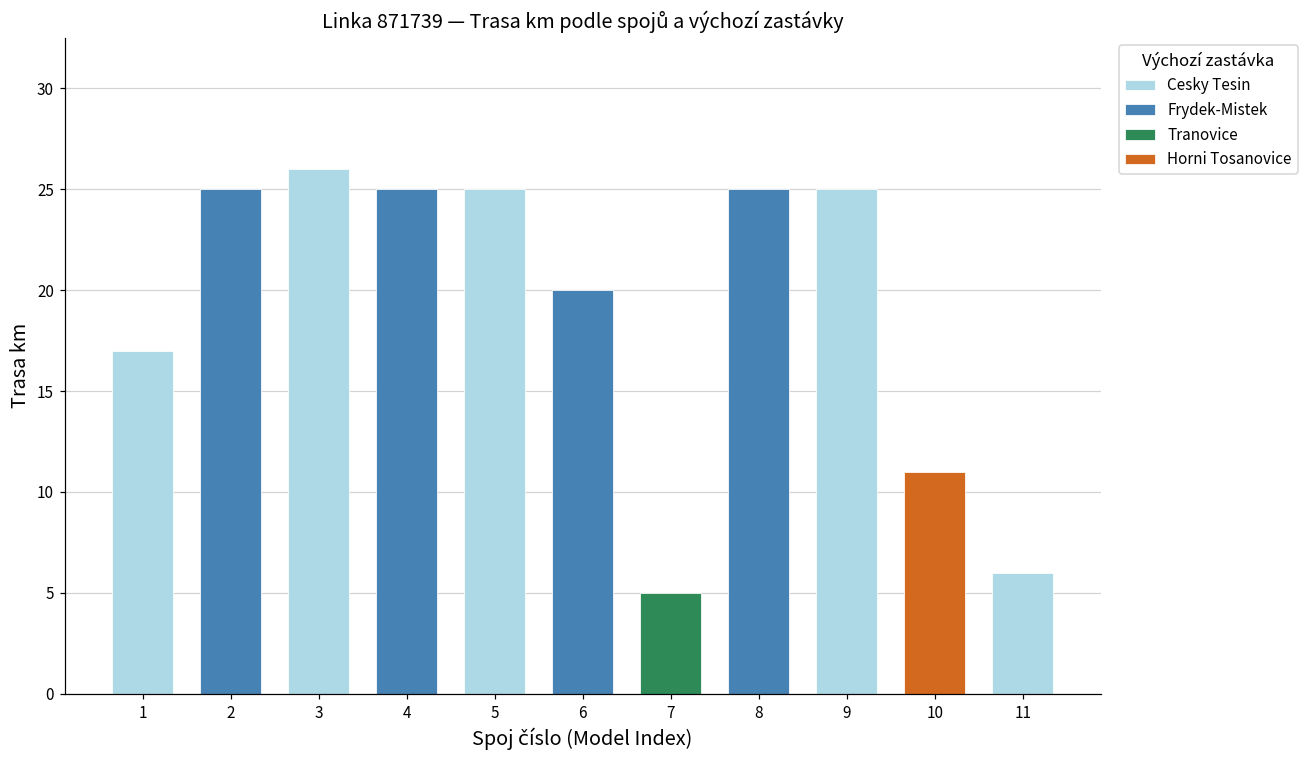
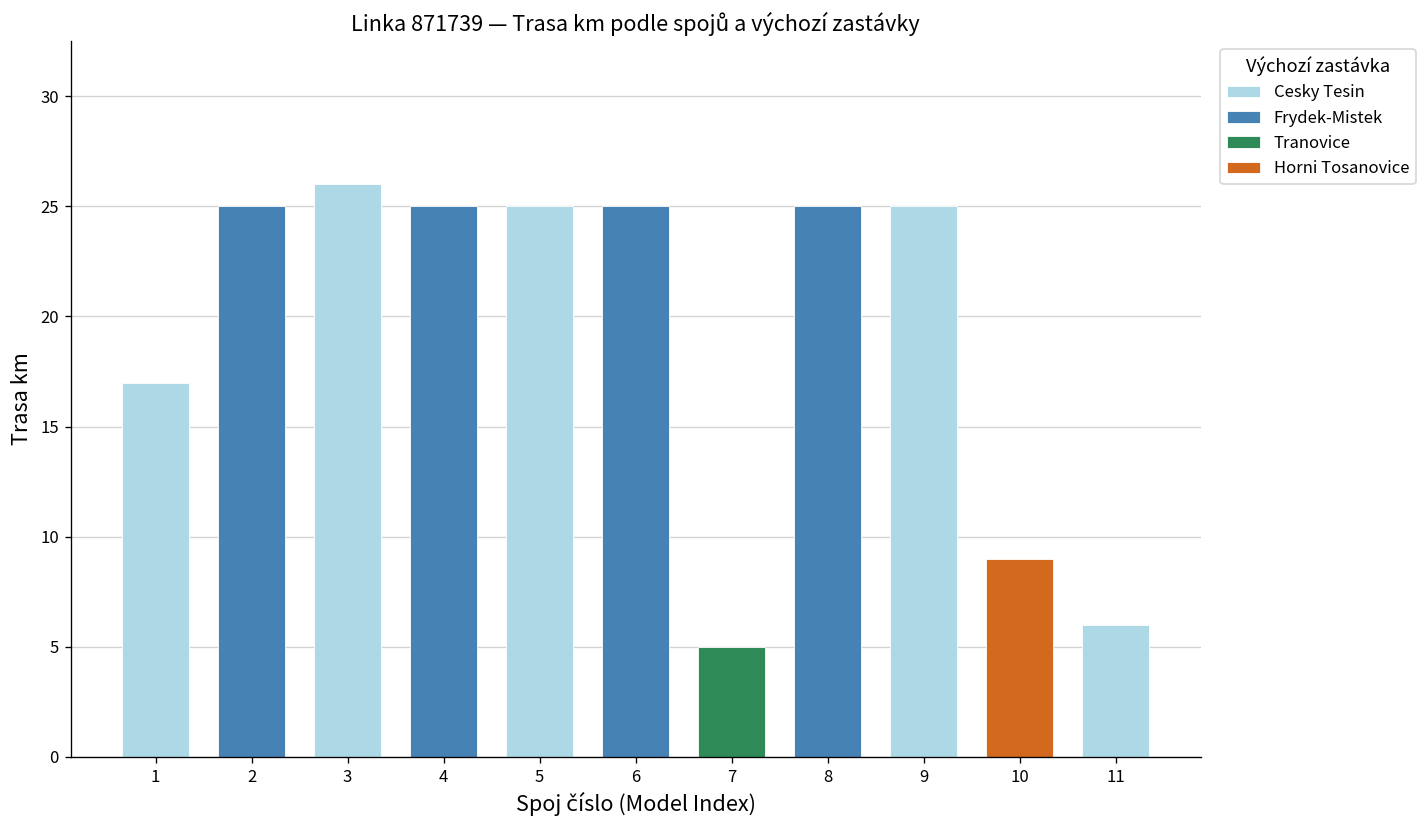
  {
    "1": 17,
    "2": 25,
    "3": 26,
    "4": 25,
    "5": 25,
-   "6": 20,
+   "6": 25,
    "7": 5,
    "8": 25,
    "9": 25,
-   "10": 11,
+   "10": 9,
    "11": 6
  }
